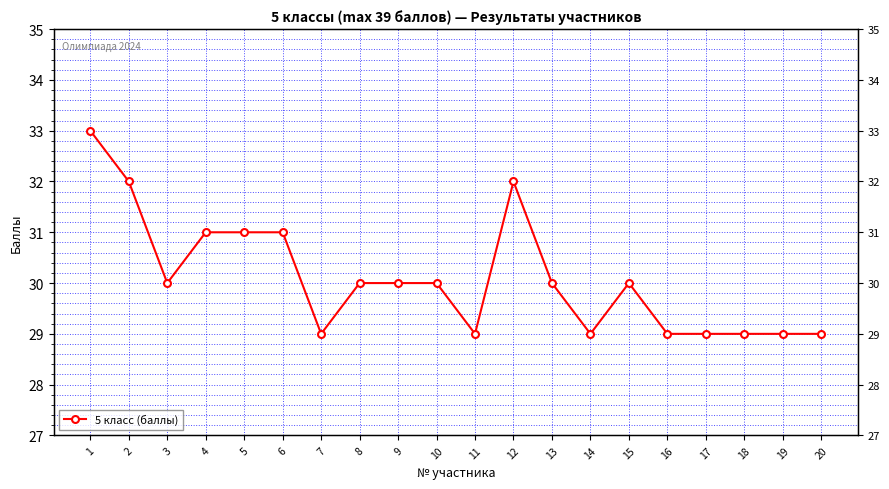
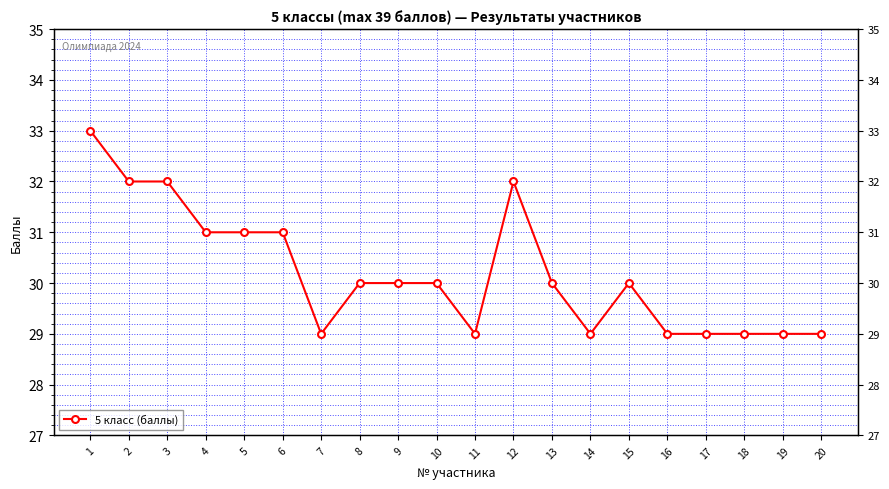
  {
    "1": 33,
    "2": 32,
-   "3": 30,
+   "3": 32,
    "4": 31,
    "5": 31,
    "6": 31,
    "7": 29,
    "8": 30,
    "9": 30,
    "10": 30,
    "11": 29,
    "12": 32,
    "13": 30,
    "14": 29,
    "15": 30,
    "16": 29,
    "17": 29,
    "18": 29,
    "19": 29,
    "20": 29
  }
